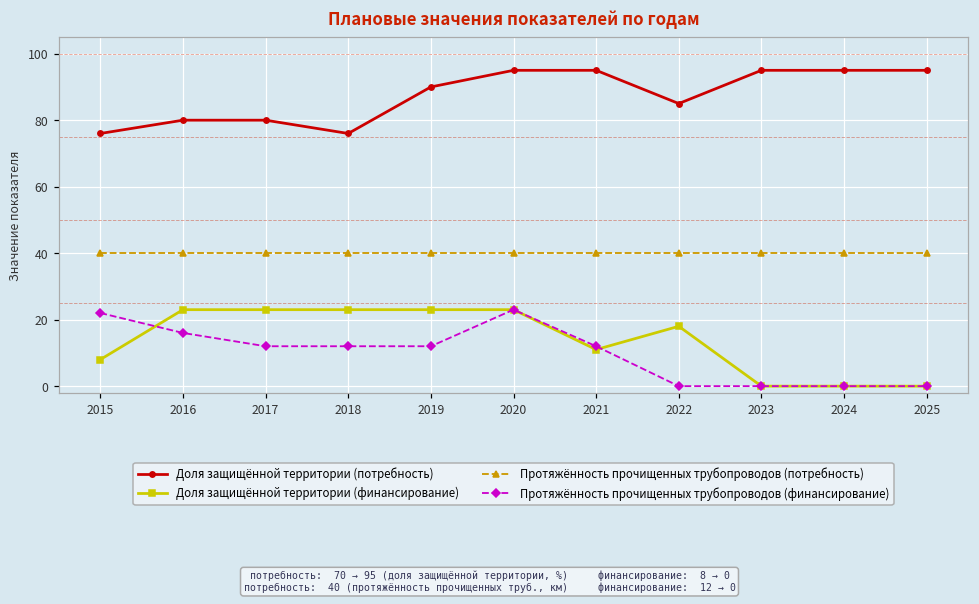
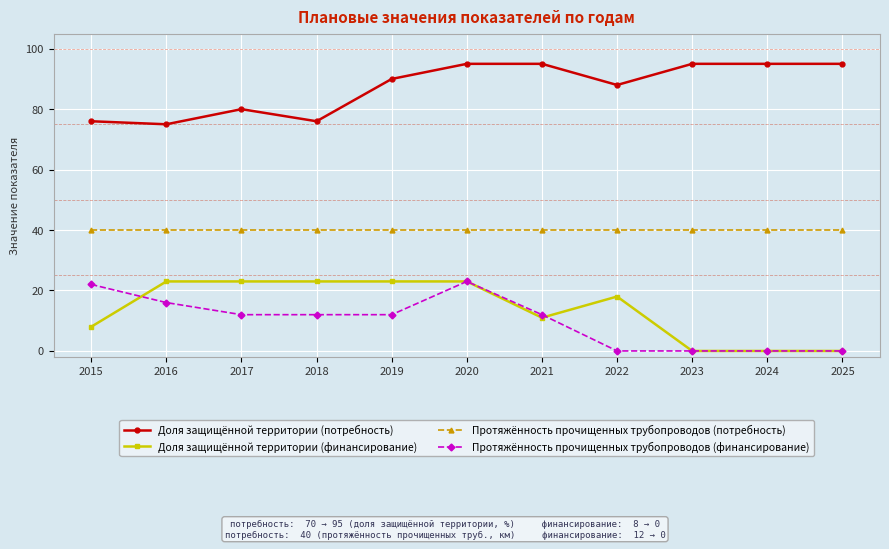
  {
    "Доля защищённой территории (потребность)": {
      "2015": 76,
-     "2016": 80,
+     "2016": 75,
      "2017": 80,
      "2018": 76,
      "2019": 90,
      "2020": 95,
      "2021": 95,
-     "2022": 85,
+     "2022": 88,
      "2023": 95,
      "2024": 95,
      "2025": 95
    },
    "Протяжённость прочищенных трубопроводов (финансирование)": {
      "2015": 22,
      "2016": 16,
      "2017": 12,
      "2018": 12,
      "2019": 12,
      "2021": 12,
      "2022": 0
    }
  }
